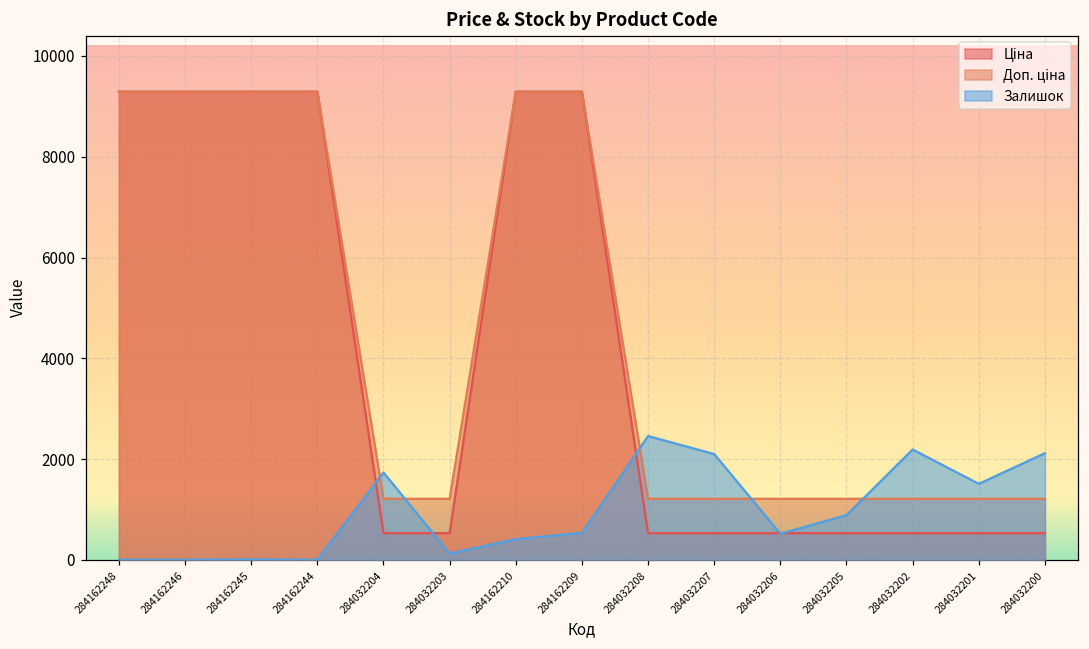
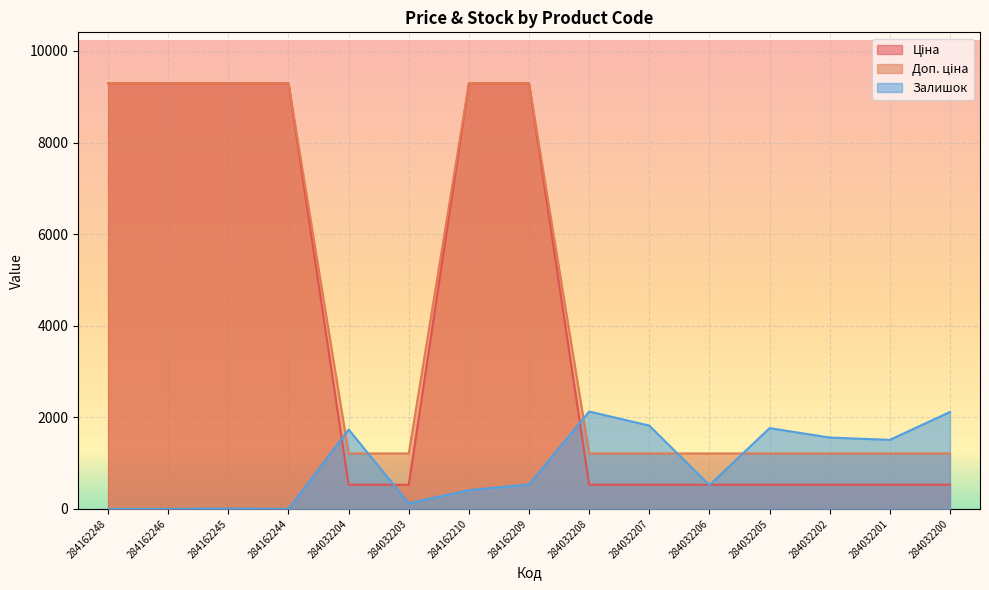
  {
    "Залишок": {
      "284162248": 0,
      "284162246": 0,
      "284162245": 0,
      "284162244": 0,
      "284032204": 1700,
      "284032203": 100,
      "284162210": 400,
      "284162209": 500,
-     "284032208": 2500,
-     "284032207": 2100,
-     "284032205": 900,
-     "284032202": 2200,
+     "284032208": 2100,
+     "284032207": 1800,
+     "284032205": 1800,
+     "284032202": 1600,
      "284032201": 1500,
      "284032200": 2100
    }
  }
